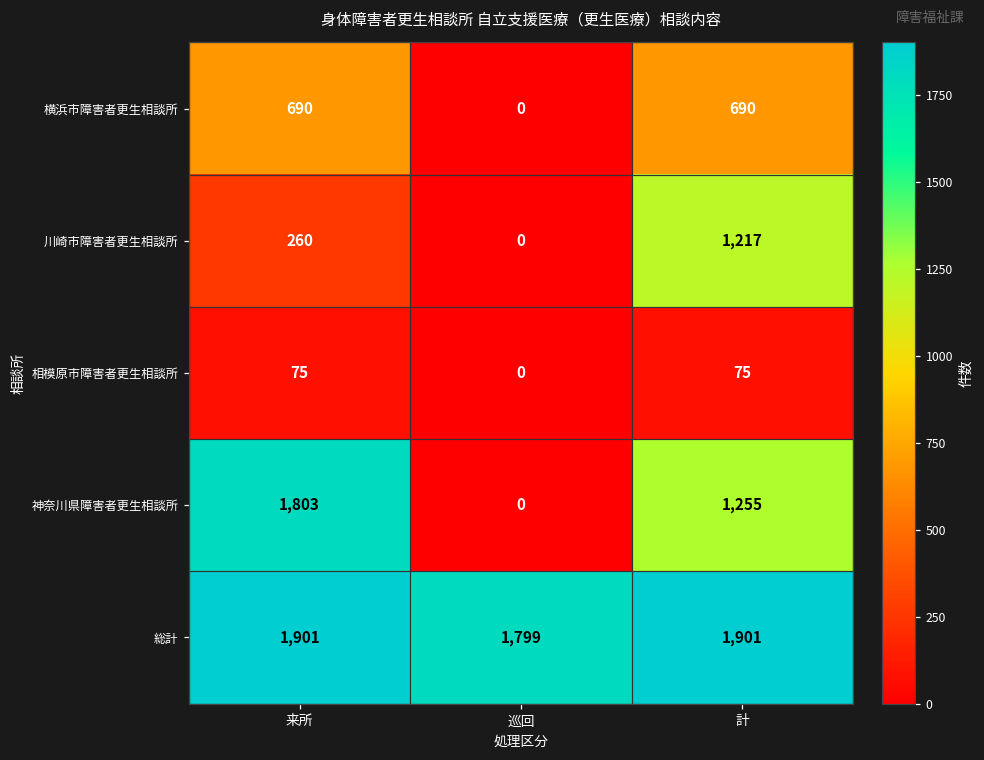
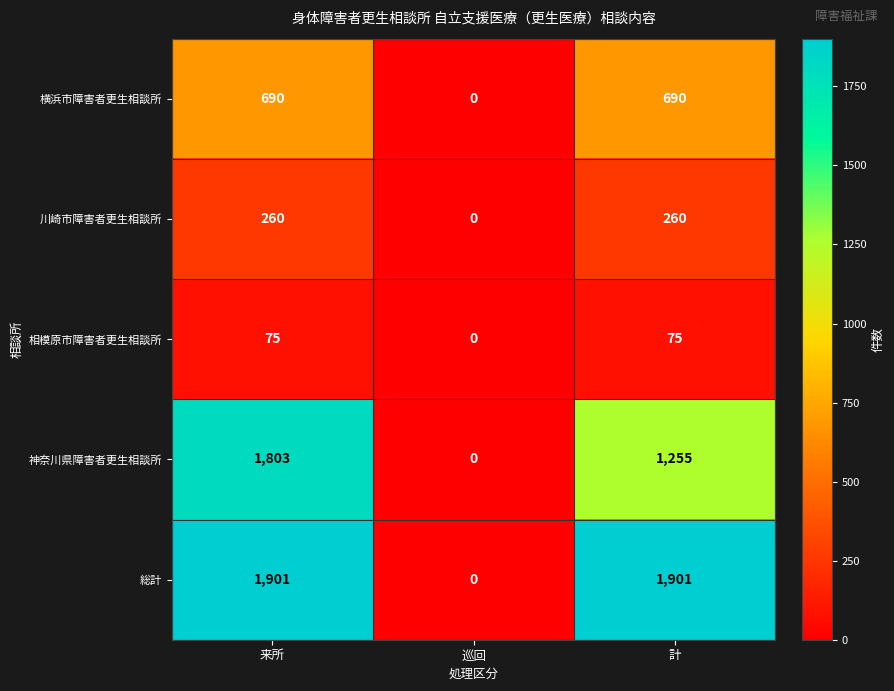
  {
    "横浜市障害者更生相談所": {
      "来所": "690",
      "巡回": "0",
      "計": "690"
    },
    "川崎市障害者更生相談所": {
      "来所": "260",
      "巡回": "0",
-     "計": "1,217"
+     "計": "260"
    },
    "相模原市障害者更生相談所": {
      "来所": "75",
      "巡回": "0",
      "計": "75"
    },
    "神奈川県障害者更生相談所": {
      "来所": "1,803",
      "巡回": "0",
      "計": "1,255"
    },
    "総計": {
      "来所": "1,901",
-     "巡回": "1,799",
+     "巡回": "0",
      "計": "1,901"
    }
  }
